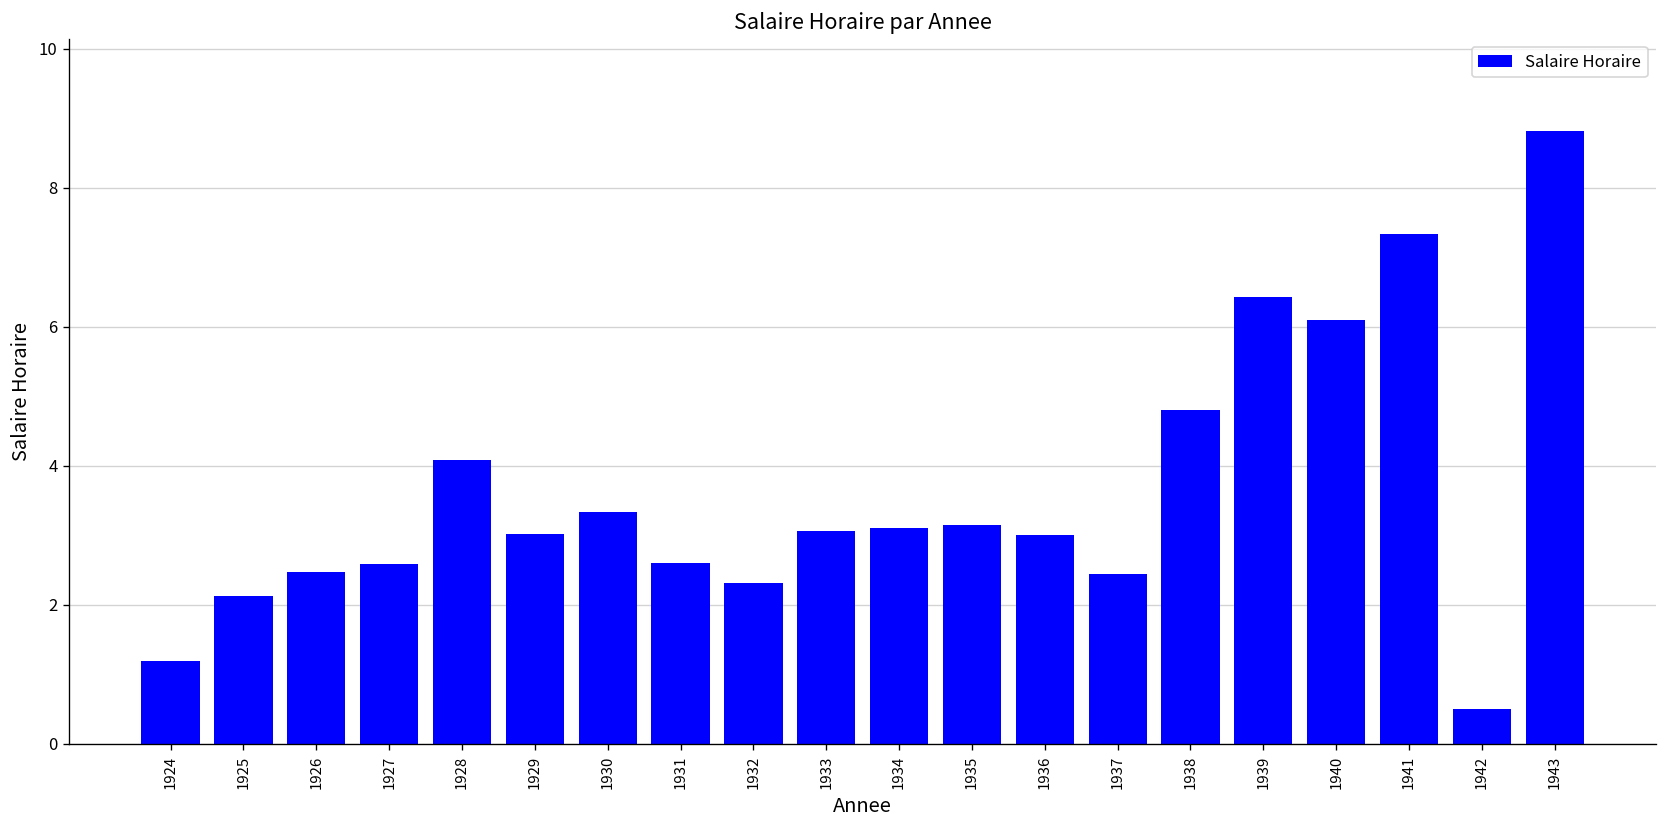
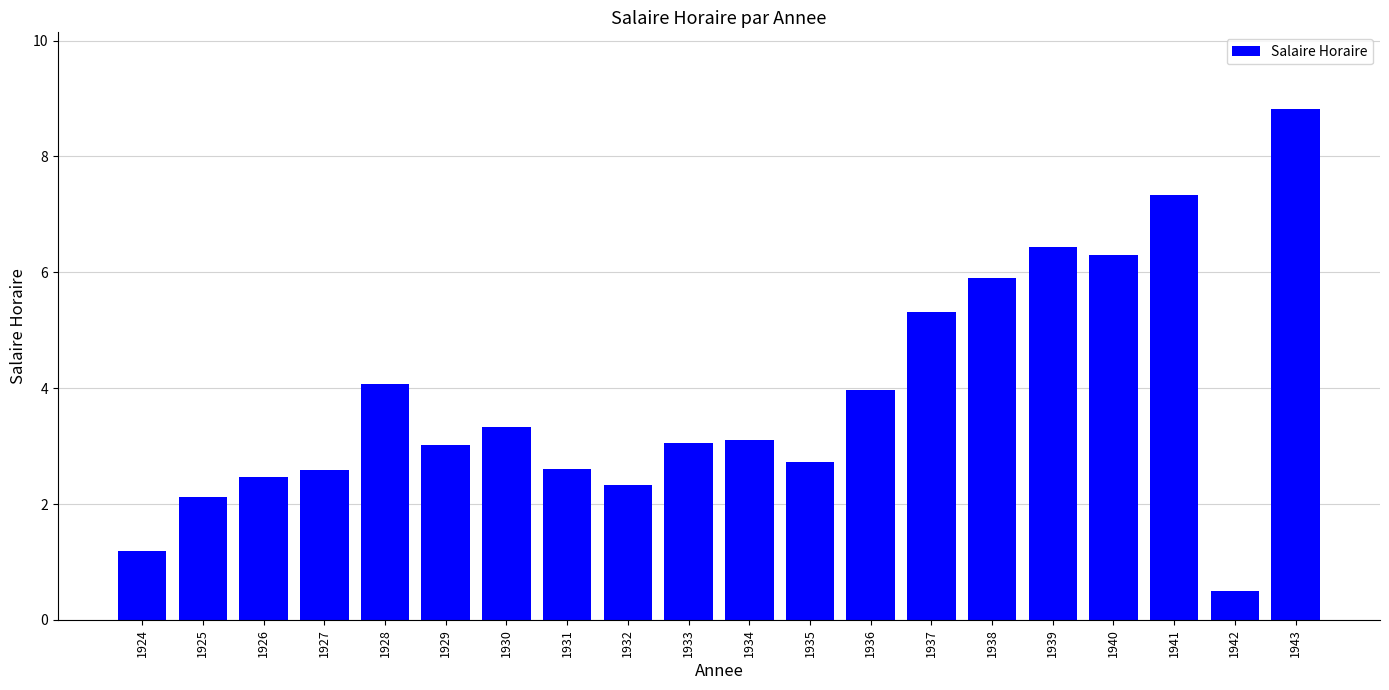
  {
    "1924": 1.2,
    "1925": 2.1,
    "1926": 2.5,
    "1927": 2.6,
    "1928": 4.1,
    "1929": 3.0,
    "1930": 3.3,
    "1931": 2.6,
    "1932": 2.3,
    "1933": 3.1,
    "1934": 3.1,
-   "1935": 3.2,
-   "1936": 3.0,
-   "1937": 2.4,
-   "1938": 4.8,
+   "1935": 2.7,
+   "1936": 4.0,
+   "1937": 5.3,
+   "1938": 5.9,
    "1939": 6.4,
-   "1940": 6.1,
+   "1940": 6.3,
    "1941": 7.3,
    "1942": 0.5,
    "1943": 8.8
  }
